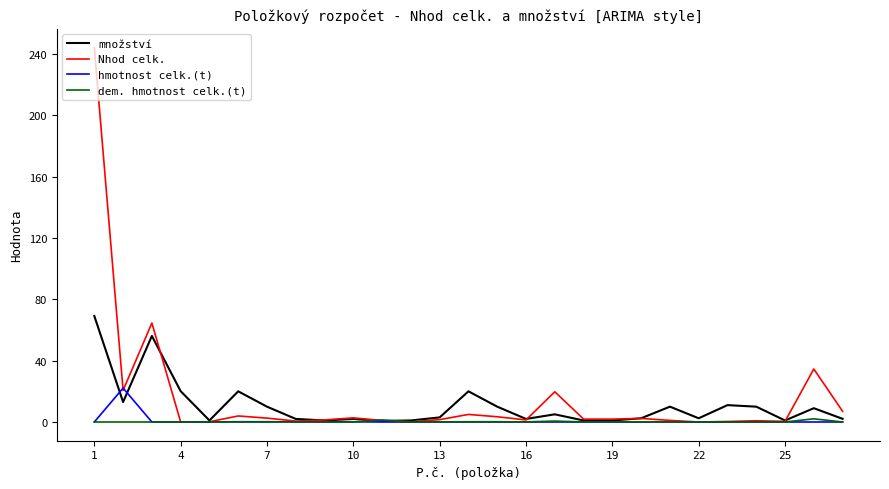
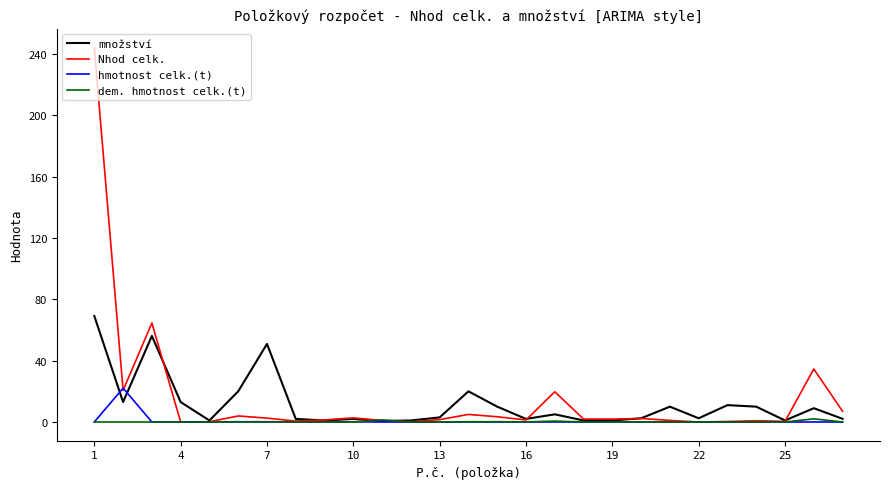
  {
    "množství": {
      "1": 69,
-     "4": 20,
-     "7": 10,
+     "4": 13,
+     "7": 51,
      "22": 2
    },
    "Nhod celk.": {
      "7": 3
    }
  }
